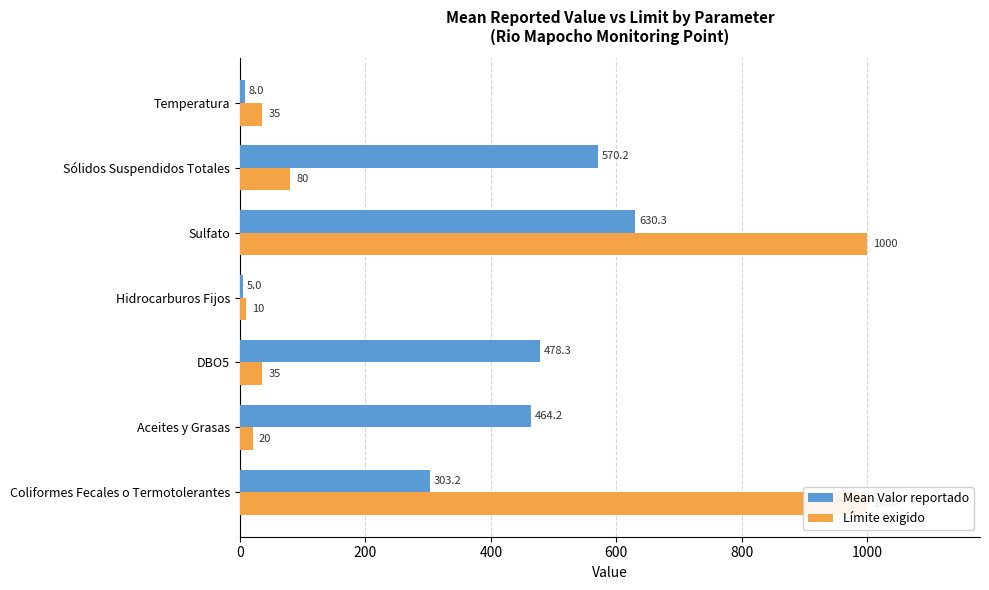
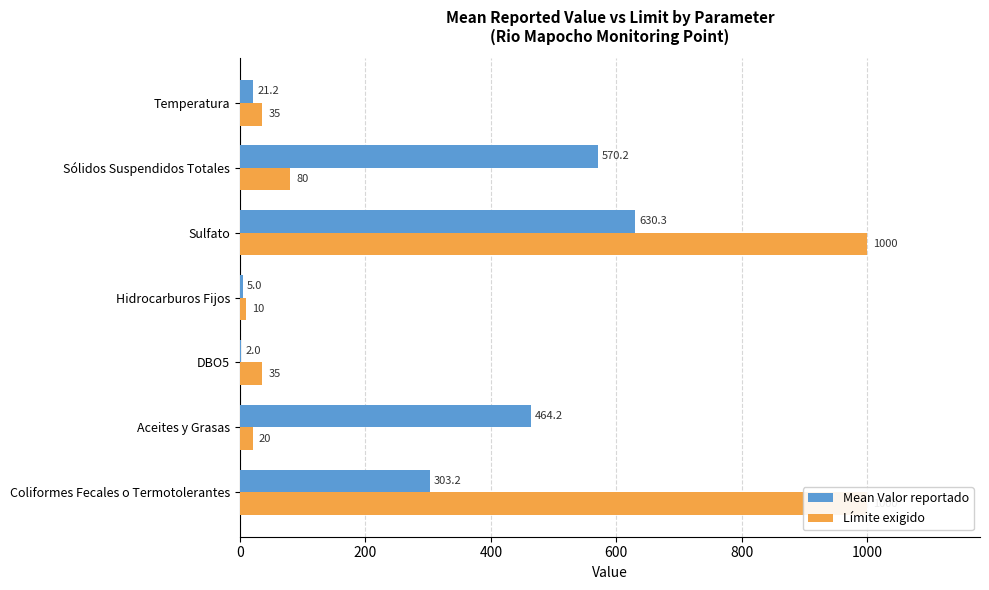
  {
    "Mean Valor reportado": {
-     "Temperatura": 8.0,
+     "Temperatura": 21.2,
      "Sólidos Suspendidos Totales": 570.2,
      "Sulfato": 630.3,
      "Hidrocarburos Fijos": 5.0,
-     "DBO5": 478.3,
+     "DBO5": 2.0,
      "Aceites y Grasas": 464.2,
      "Coliformes Fecales o Termotolerantes": 303.2
    },
    "Límite exigido": {
      "Temperatura": 35,
      "Sólidos Suspendidos Totales": 80,
      "Sulfato": 1000,
      "Hidrocarburos Fijos": 10,
      "DBO5": 35,
      "Aceites y Grasas": 20
    }
  }
